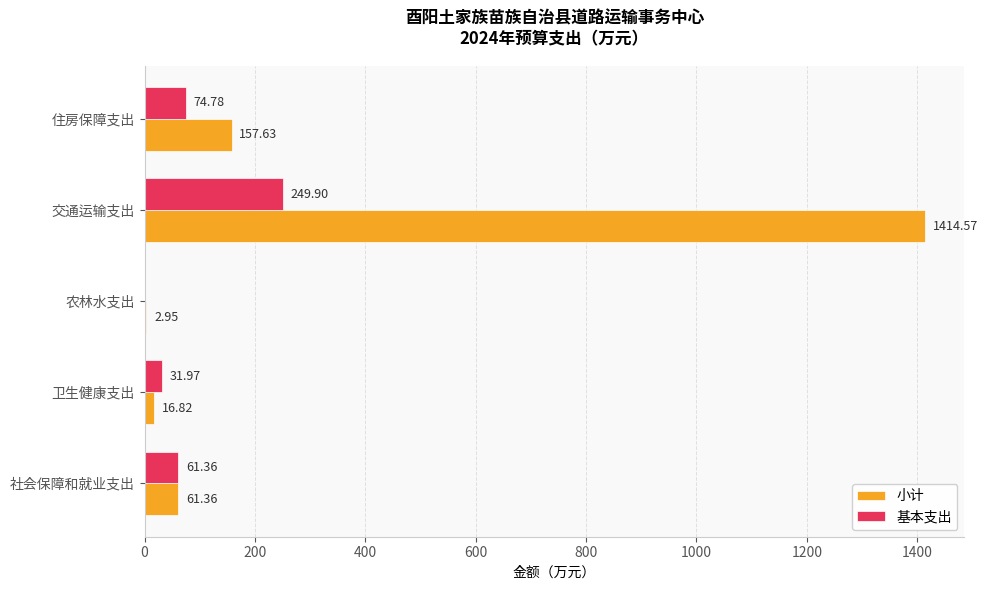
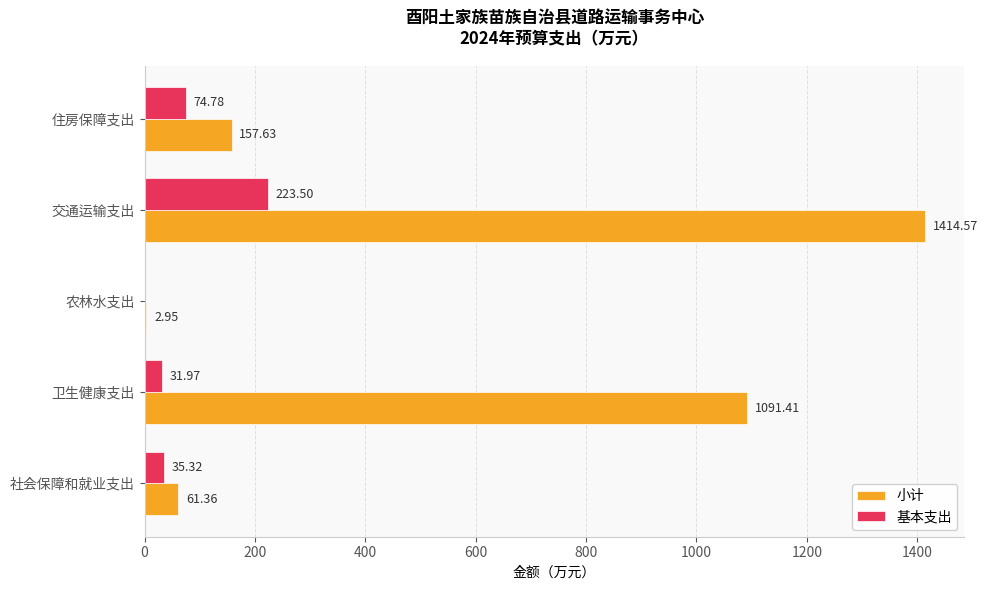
  {
    "小计": {
      "住房保障支出": 157.63,
      "交通运输支出": 1414.57,
      "农林水支出": 2.95,
-     "卫生健康支出": 16.82,
+     "卫生健康支出": 1091.41,
      "社会保障和就业支出": 61.36
    },
    "基本支出": {
      "住房保障支出": 74.78,
-     "交通运输支出": 249.90,
+     "交通运输支出": 223.50,
      "卫生健康支出": 31.97,
-     "社会保障和就业支出": 61.36
+     "社会保障和就业支出": 35.32
    }
  }
